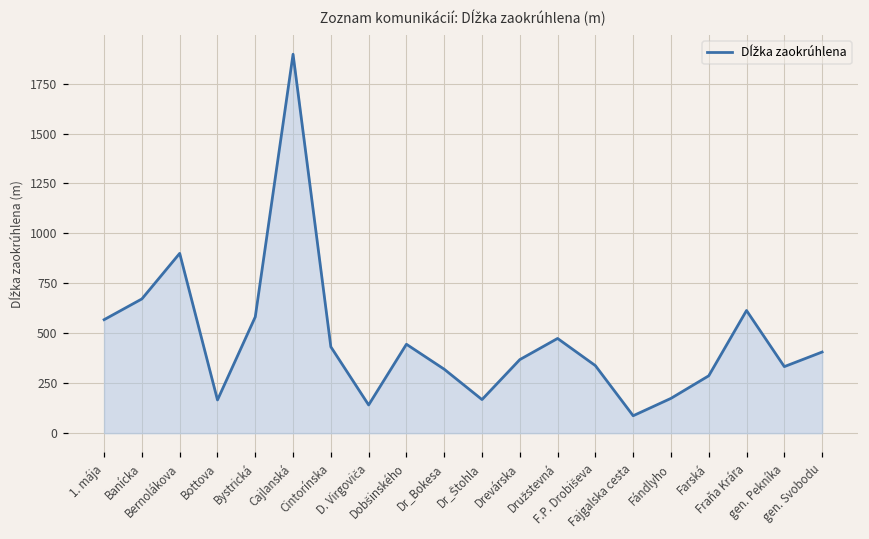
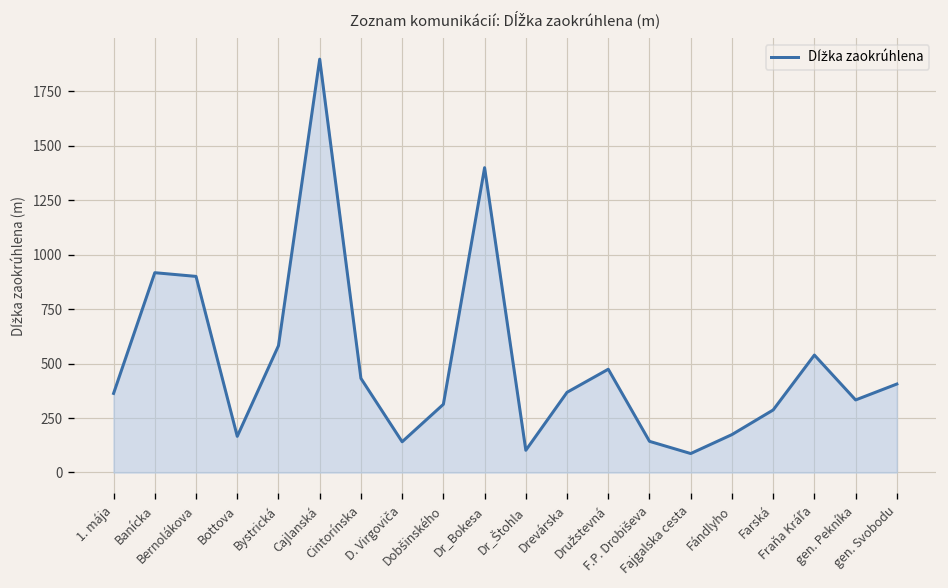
  {
-   "1. mája": 570,
-   "Banícka": 670,
+   "1. mája": 360,
+   "Banícka": 920,
    "Bernolákova": 900,
    "Bottova": 170,
    "Bystrická": 580,
    "Cajlanská": 1900,
    "Cintorínska": 430,
    "D. Virgoviča": 140,
-   "Dobšinského": 450,
-   "Dr_Bokesa": 320,
-   "Dr_Štohla": 170,
+   "Dobšinského": 310,
+   "Dr_Bokesa": 1400,
+   "Dr_Štohla": 100,
    "Drevárska": 370,
    "Družstevná": 470,
-   "F.P. Drobiševa": 340,
+   "F.P. Drobiševa": 140,
    "Fajgalska cesta": 90,
    "Fándlyho": 170,
    "Farská": 290,
-   "Fraňa Kráľa": 610,
+   "Fraňa Kráľa": 540,
    "gen. Pekníka": 330,
    "gen. Svobodu": 410
  }
